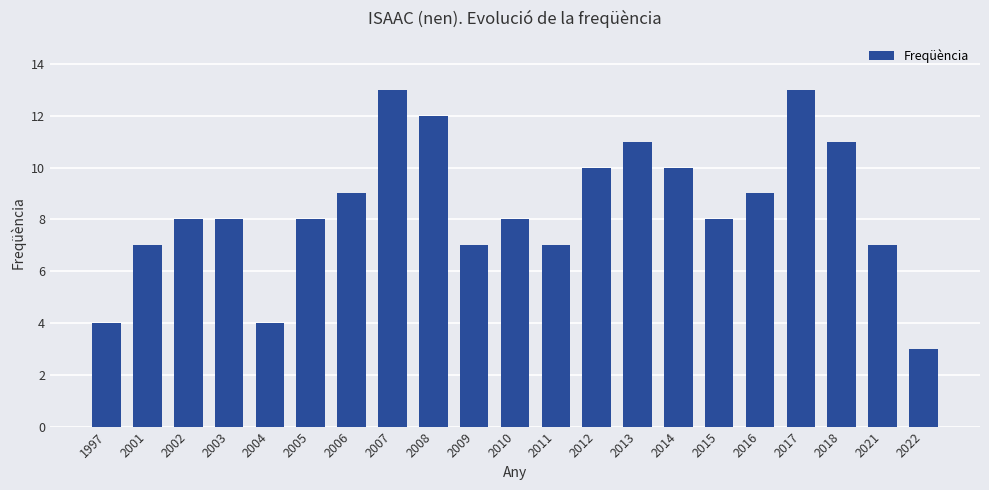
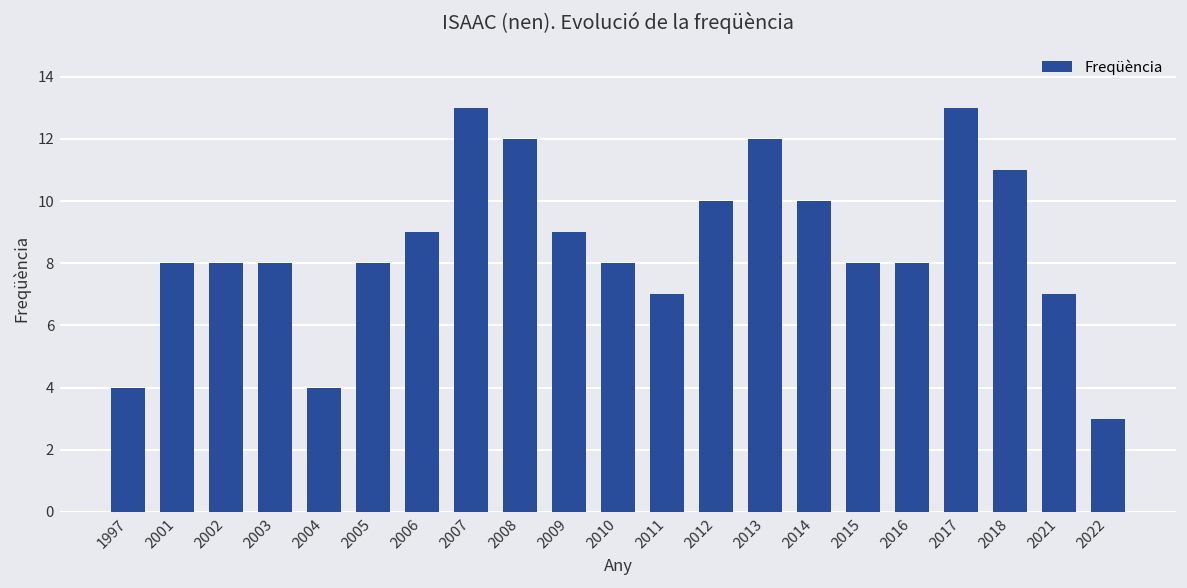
  {
    "1997": 4,
-   "2001": 7,
+   "2001": 8,
    "2002": 8,
    "2003": 8,
    "2004": 4,
    "2005": 8,
    "2006": 9,
    "2007": 13,
    "2008": 12,
-   "2009": 7,
+   "2009": 9,
    "2010": 8,
    "2011": 7,
    "2012": 10,
-   "2013": 11,
+   "2013": 12,
    "2014": 10,
    "2015": 8,
-   "2016": 9,
+   "2016": 8,
    "2017": 13,
    "2018": 11,
    "2021": 7,
    "2022": 3
  }
